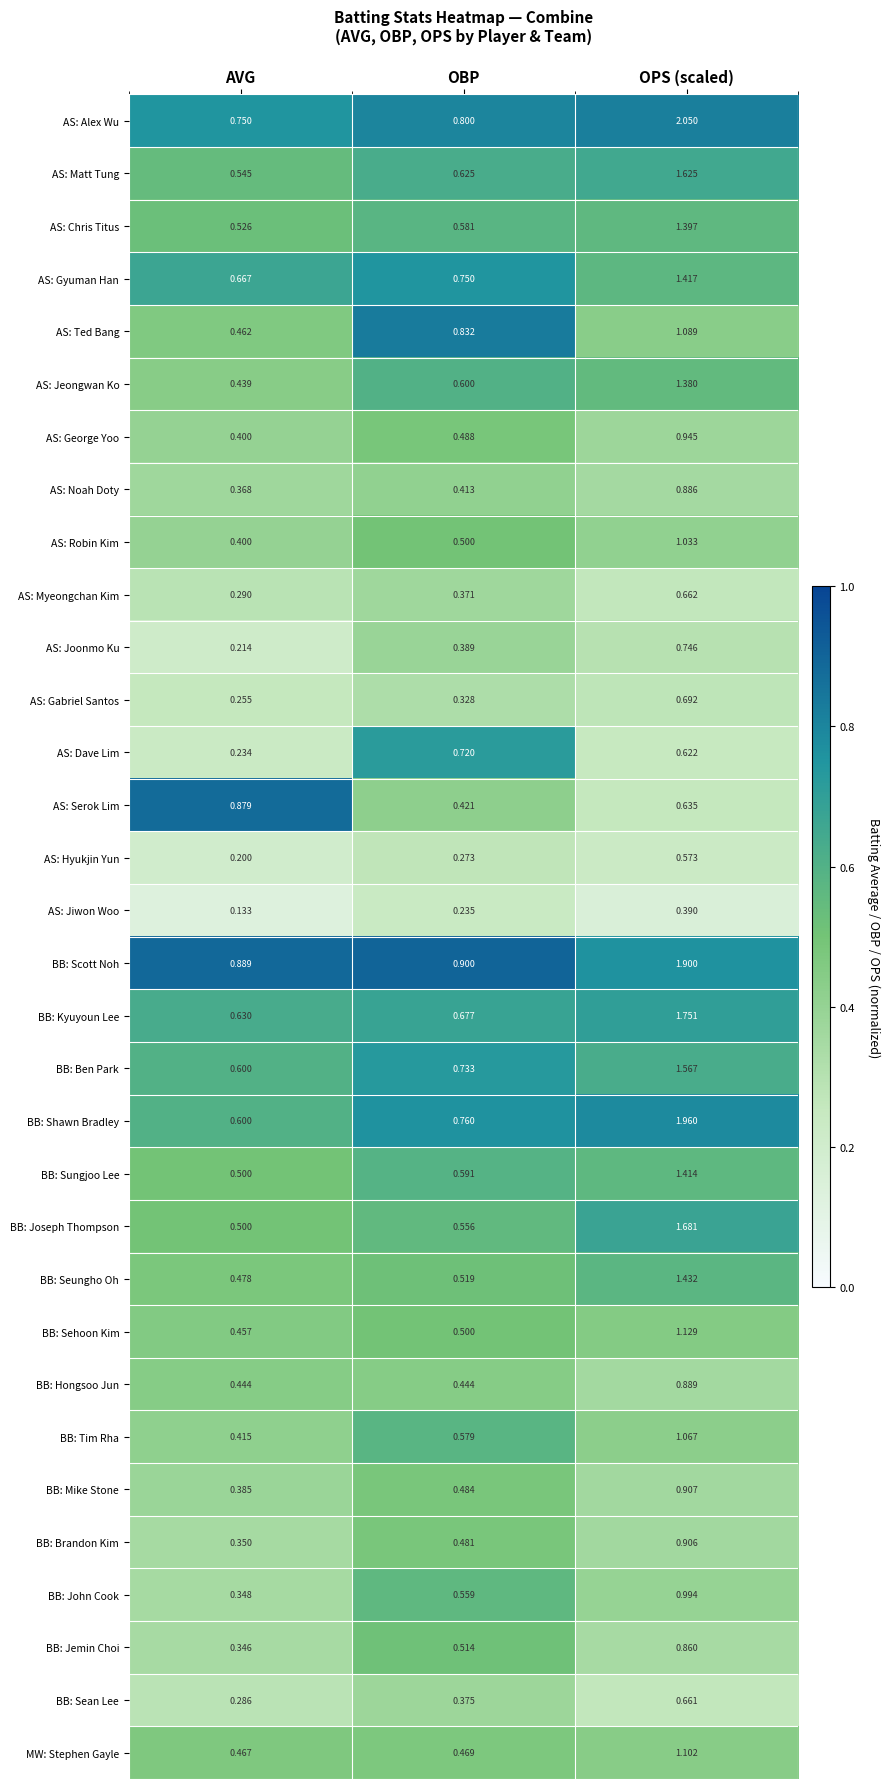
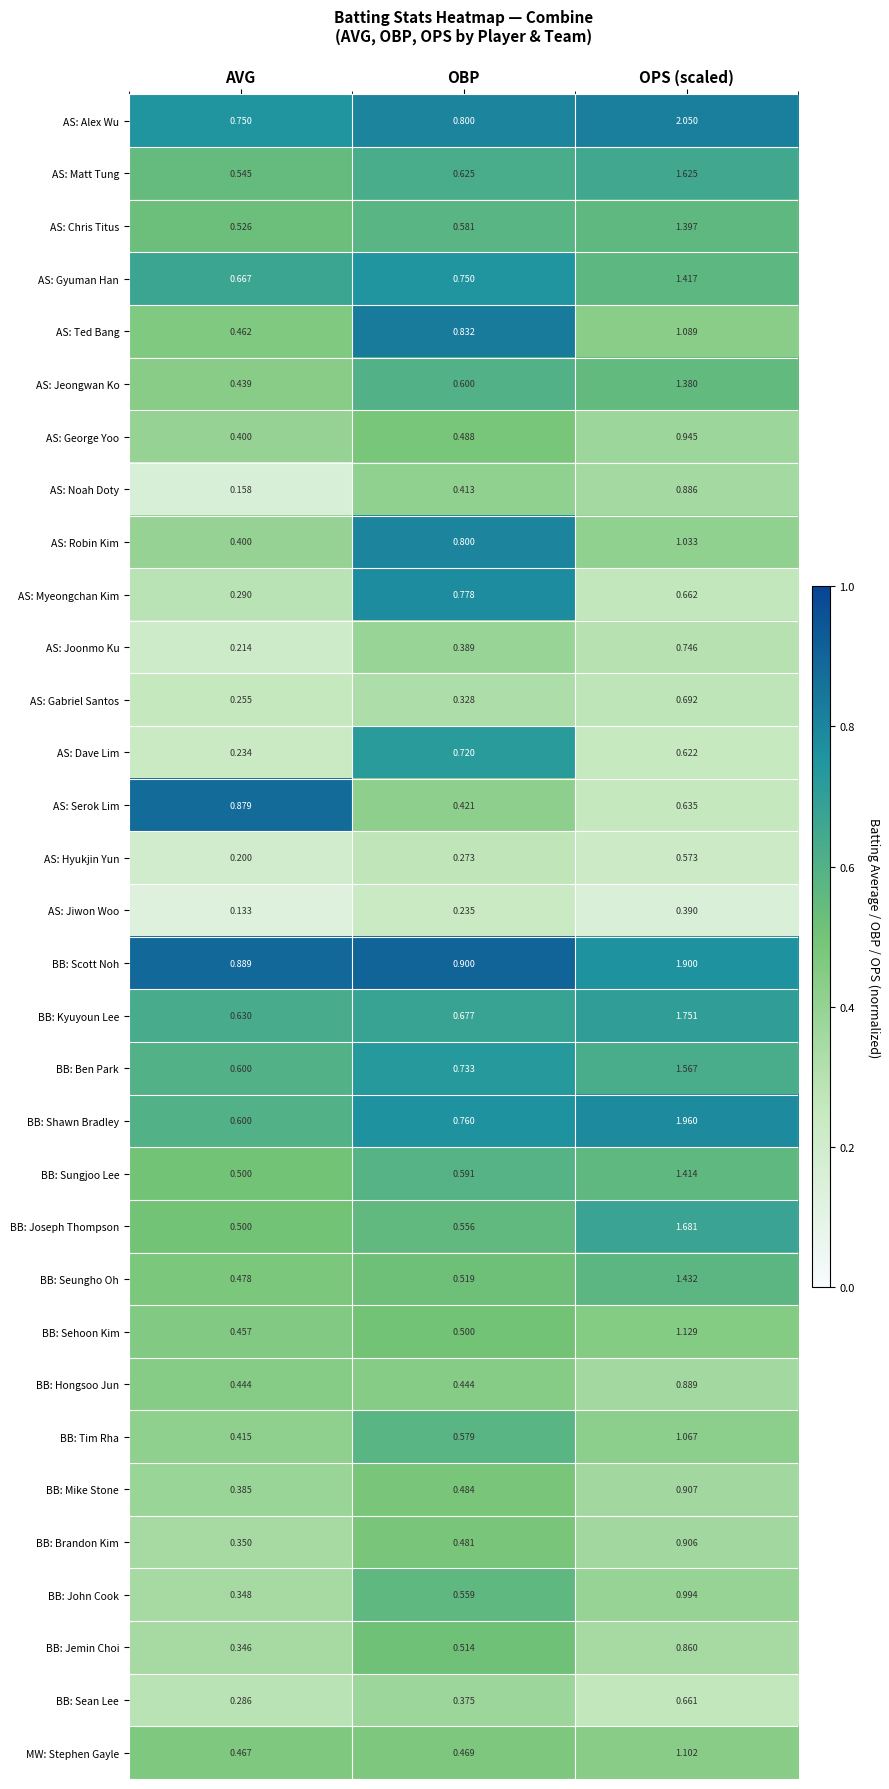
  {
    "AS: Noah Doty": {
-     "AVG": 0.368
+     "AVG": 0.158
    },
    "AS: Robin Kim": {
-     "OBP": 0.500
+     "OBP": 0.800
    },
    "AS: Myeongchan Kim": {
-     "OBP": 0.371
+     "OBP": 0.778
    }
  }
